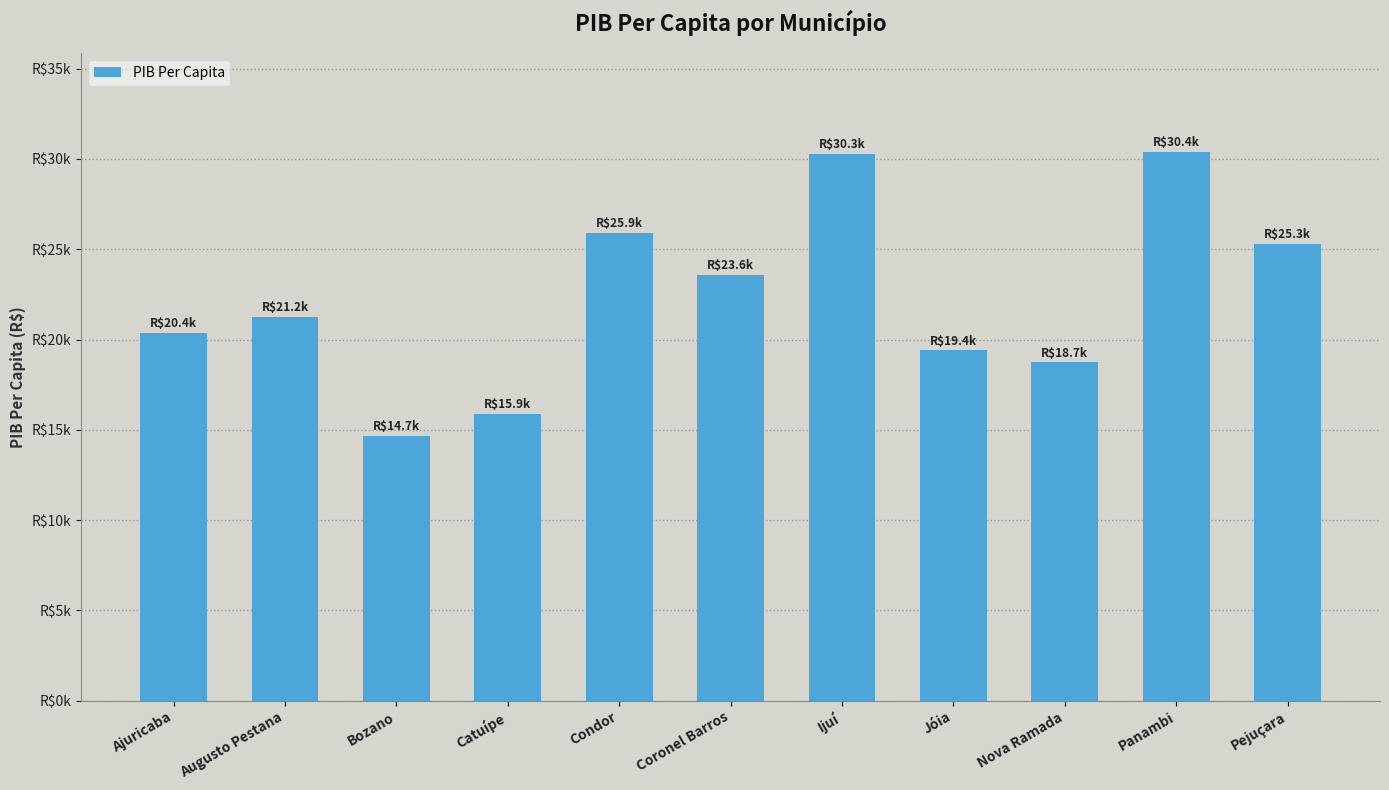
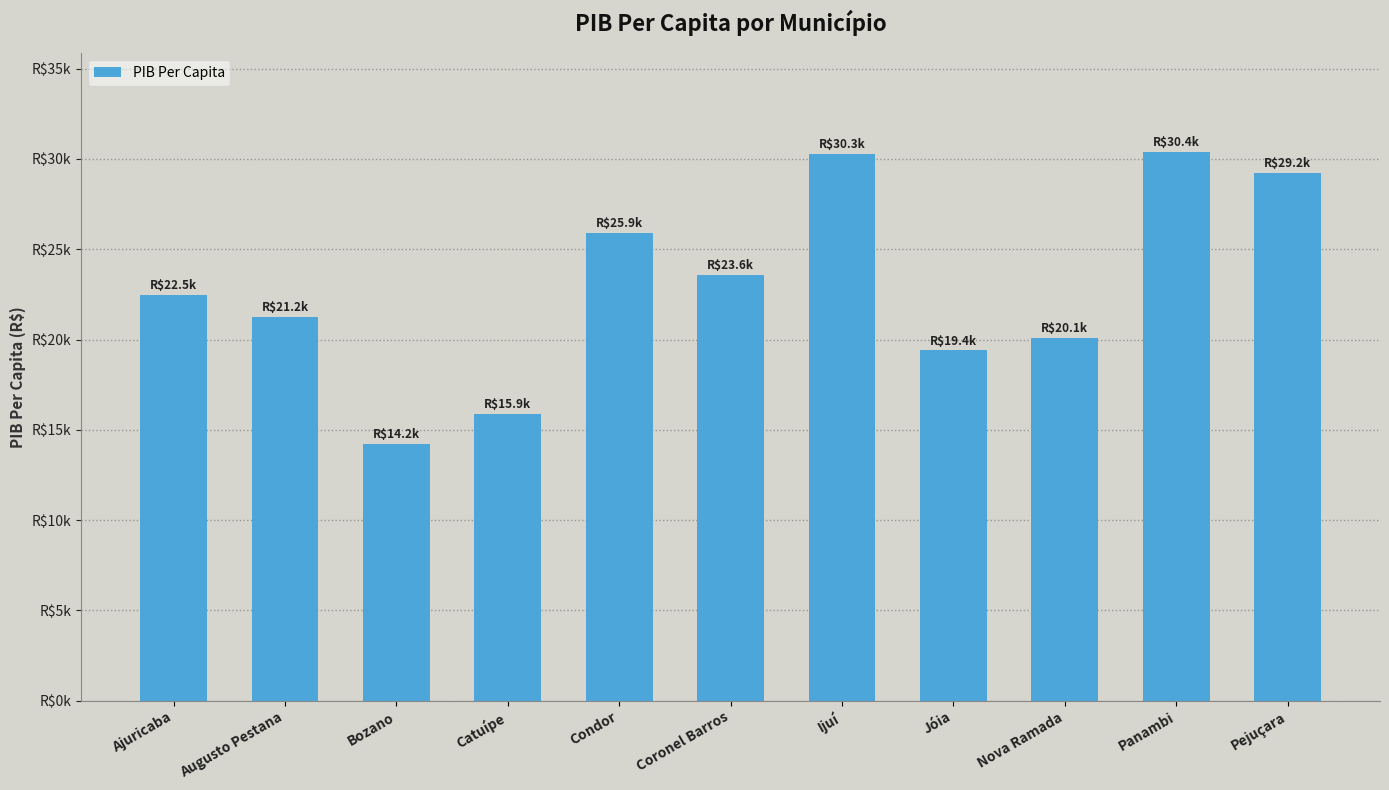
  {
-   "Ajuricaba": "$20.4k",
+   "Ajuricaba": "$22.5k",
    "Augusto Pestana": "$21.2k",
-   "Bozano": "$14.7k",
+   "Bozano": "$14.2k",
    "Catuípe": "$15.9k",
    "Condor": "$25.9k",
    "Coronel Barros": "$23.6k",
    "Ijuí": "$30.3k",
    "Jóia": "$19.4k",
-   "Nova Ramada": "$18.7k",
+   "Nova Ramada": "$20.1k",
    "Panambi": "$30.4k",
-   "Pejuçara": "$25.3k"
+   "Pejuçara": "$29.2k"
  }
